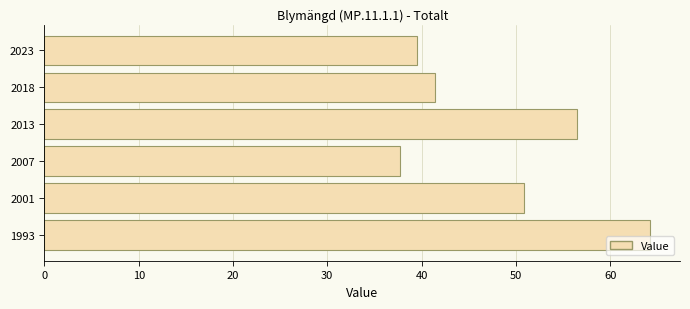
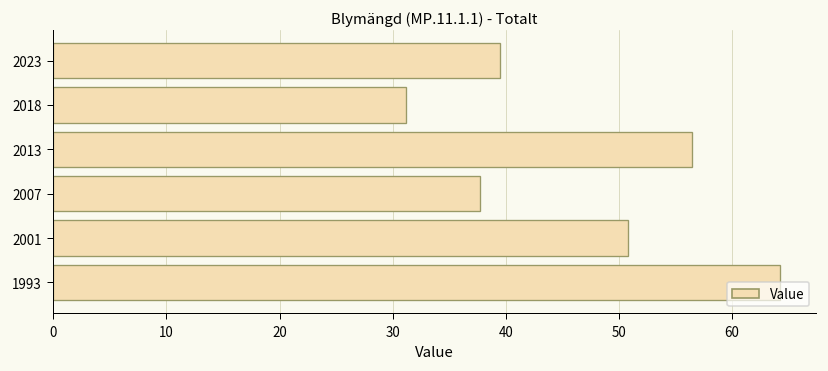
  {
    "2023": 39,
-   "2018": 41,
+   "2018": 31,
    "2013": 56,
    "2007": 38,
    "2001": 51,
    "1993": 64
  }
